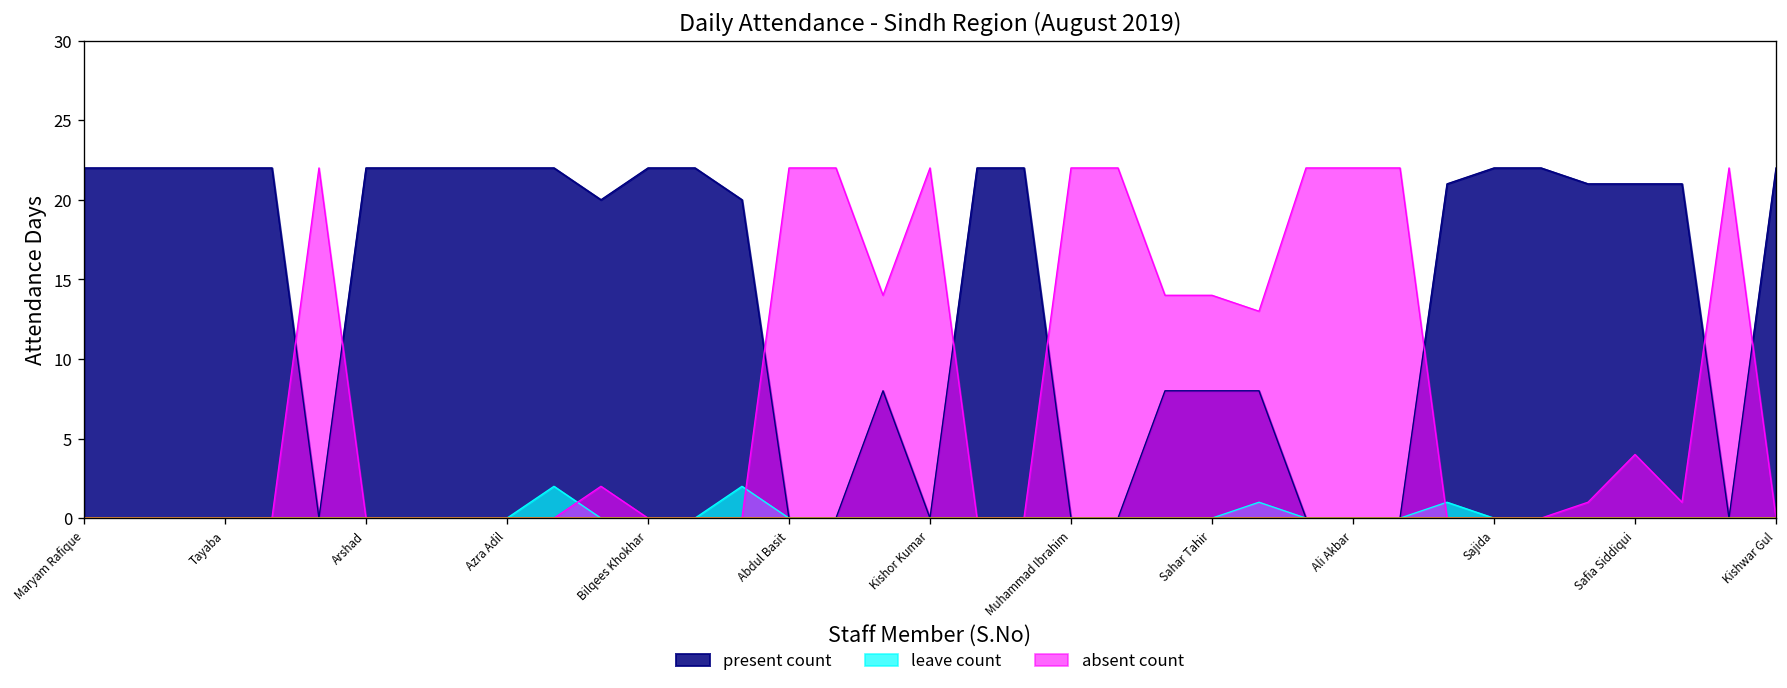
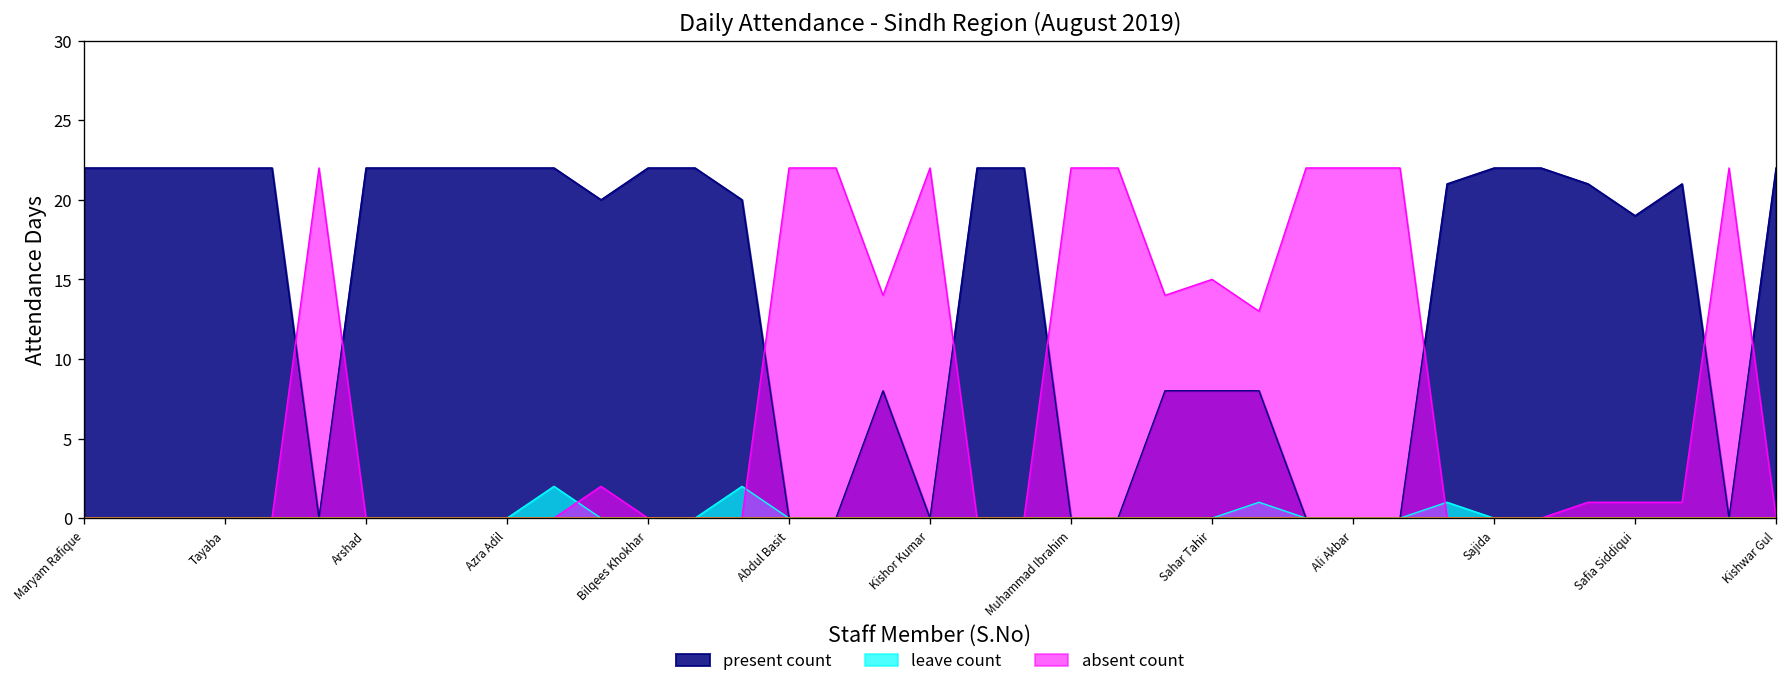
  {
    "present count": {
      "Maryam Rafique": 22,
      "Tayaba": 22,
      "Arshad": 22,
      "Azra Adil": 22,
      "Bilqees Khokhar": 22,
      "Sahar Tahir": 8,
      "Sajida": 22,
-     "Safia Siddiqui": 21,
+     "Safia Siddiqui": 19,
      "Kishwar Gul": 22
    },
    "leave count": {
      "Sahar Tahir": 0,
      "Safia Siddiqui": 0
    },
    "absent count": {
      "Abdul Basit": 22,
      "Kishor Kumar": 22,
      "Muhammad Ibrahim": 22,
-     "Sahar Tahir": 14,
+     "Sahar Tahir": 15,
      "Ali Akbar": 22,
-     "Safia Siddiqui": 4
+     "Safia Siddiqui": 1
    }
  }
